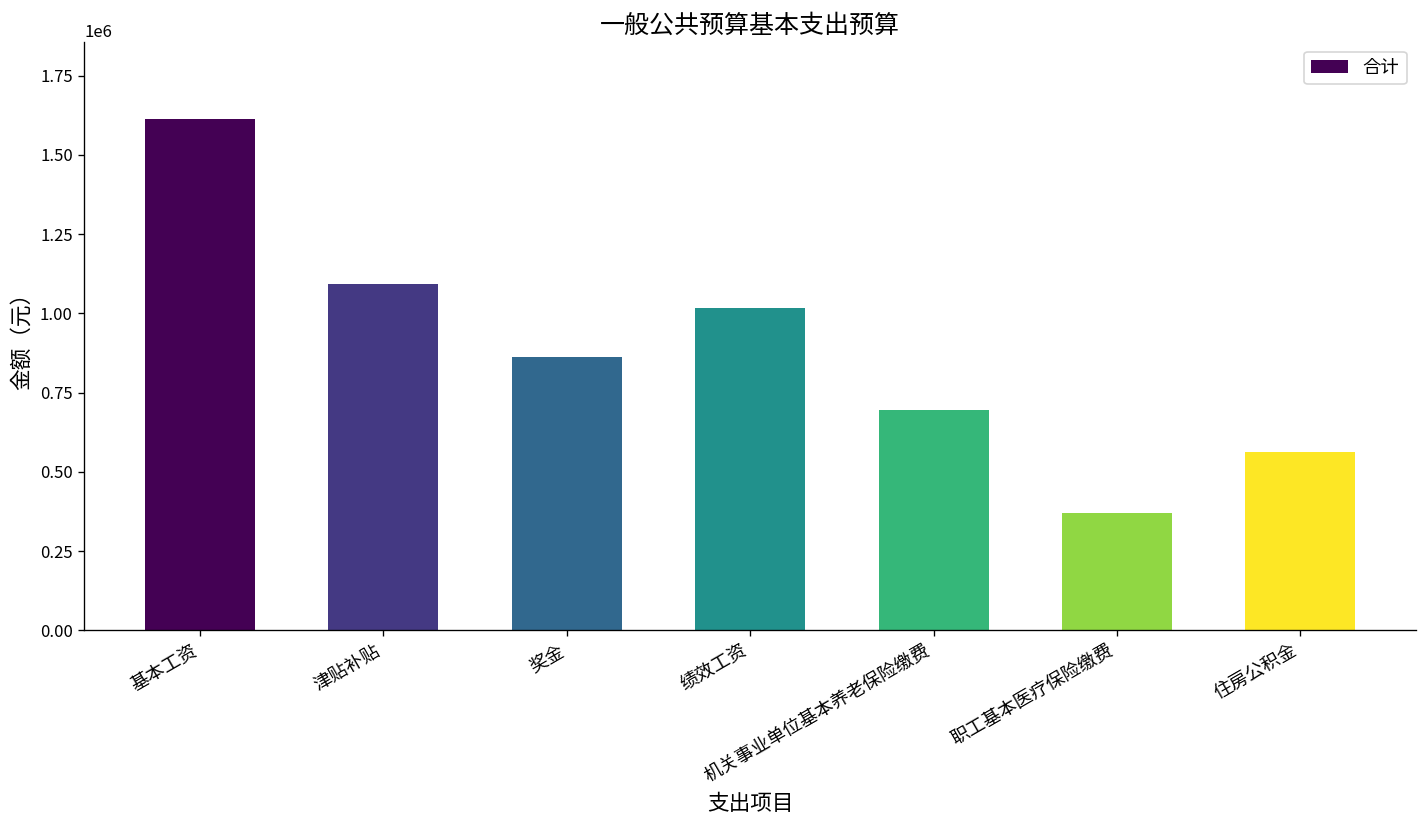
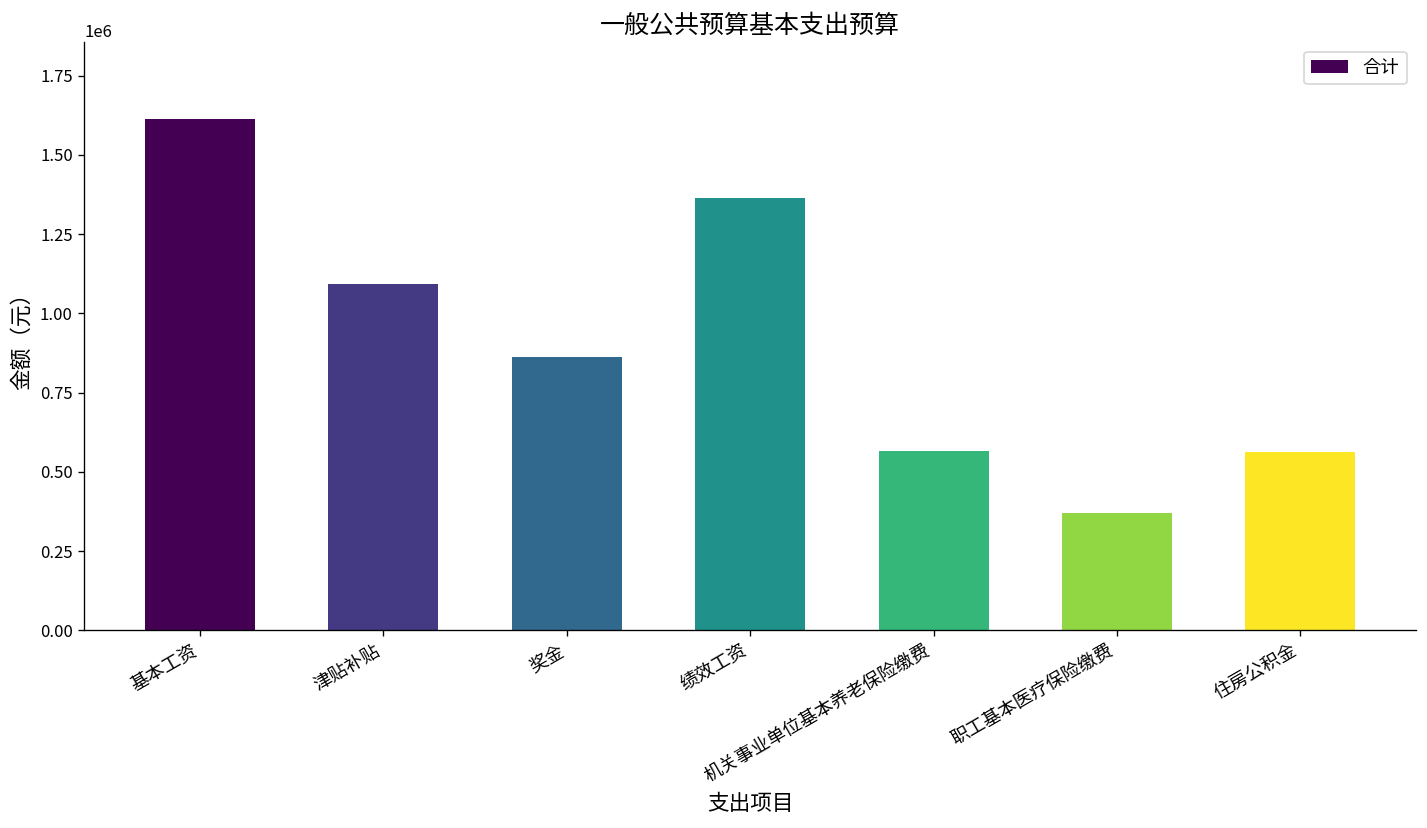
  {
    "基本工资": 1610000,
    "津贴补贴": 1090000,
    "奖金": 860000,
-   "绩效工资": 1020000,
-   "机关事业单位基本养老保险缴费": 690000,
+   "绩效工资": 1360000,
+   "机关事业单位基本养老保险缴费": 560000,
    "职工基本医疗保险缴费": 370000,
    "住房公积金": 560000
  }
